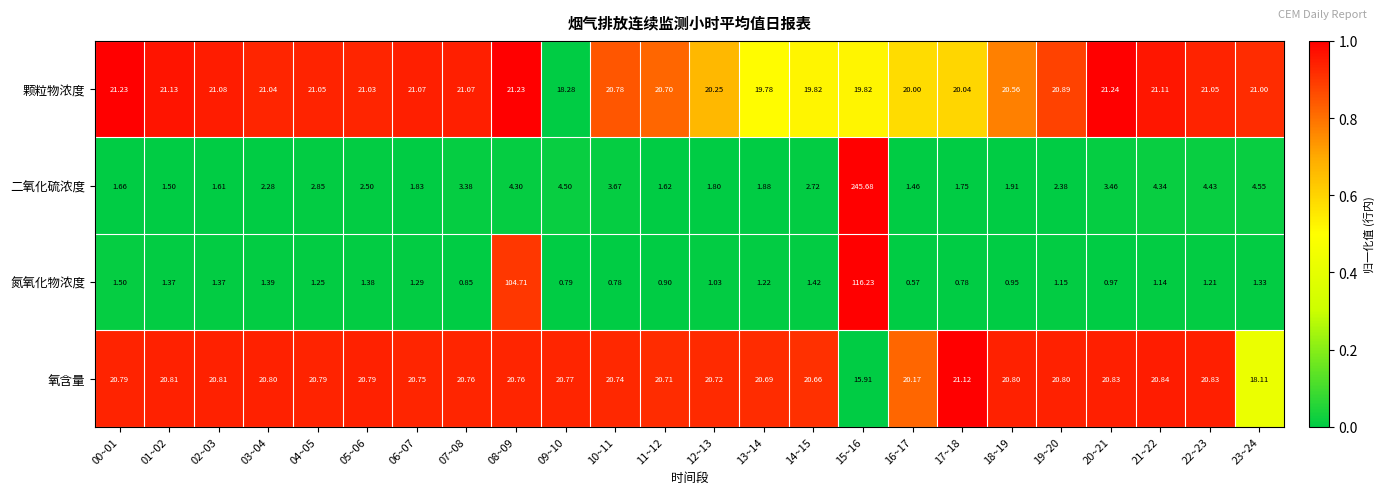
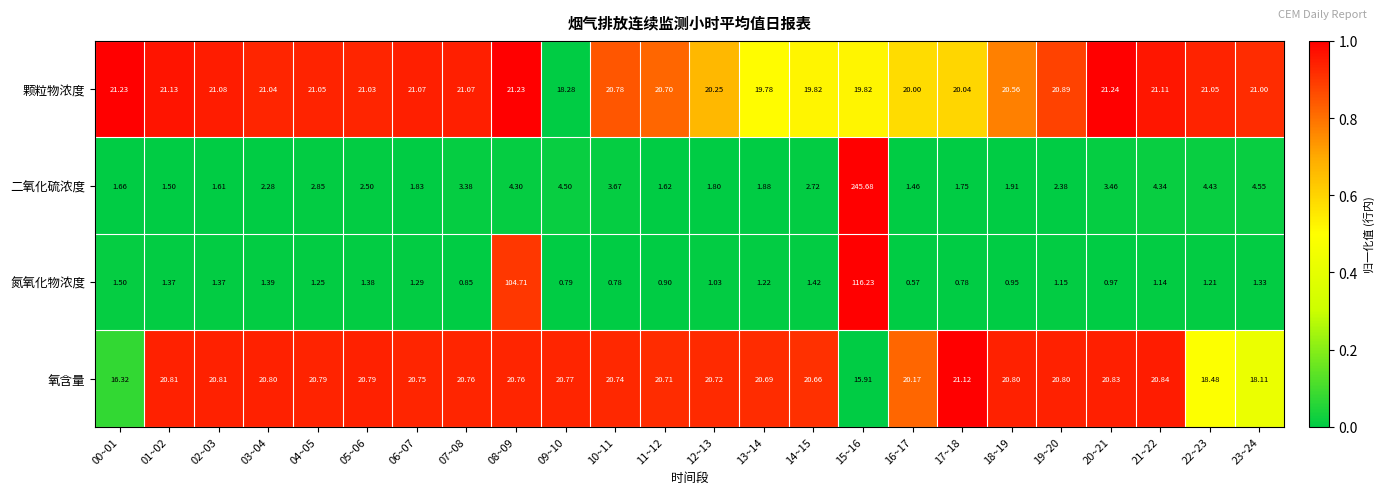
  {
    "颗粒物浓度": {
      "00~01": 21.23,
      "01~02": 21.13,
      "02~03": 21.08,
      "03~04": 21.04,
      "04~05": 21.05,
      "05~06": 21.03,
      "06~07": 21.07,
      "07~08": 21.07,
      "08~09": 21.23,
      "09~10": 18.28,
      "10~11": 20.78,
      "11~12": 20.70,
      "12~13": 20.25,
      "13~14": 19.78,
      "14~15": 19.82,
      "15~16": 19.82,
      "16~17": 20.00,
      "17~18": 20.04,
      "18~19": 20.56,
      "19~20": 20.89,
      "20~21": 21.24,
      "21~22": 21.11,
      "22~23": 21.05,
      "23~24": 21.00
    },
    "二氧化硫浓度": {
      "00~01": 1.66,
      "01~02": 1.50,
      "02~03": 1.61,
      "03~04": 2.28,
      "04~05": 2.85,
      "05~06": 2.50,
      "06~07": 1.83,
      "07~08": 3.38,
      "08~09": 4.30,
      "09~10": 4.50,
      "10~11": 3.67,
      "11~12": 1.62,
      "12~13": 1.80,
      "13~14": 1.88,
      "14~15": 2.72,
      "15~16": 245.68,
      "16~17": 1.46,
      "17~18": 1.75,
      "18~19": 1.91,
      "19~20": 2.38,
      "20~21": 3.46,
      "21~22": 4.34,
      "22~23": 4.43,
      "23~24": 4.55
    },
    "氮氧化物浓度": {
      "00~01": 1.50,
      "01~02": 1.37,
      "02~03": 1.37,
      "03~04": 1.39,
      "04~05": 1.25,
      "05~06": 1.38,
      "06~07": 1.29,
      "07~08": 0.85,
      "08~09": 104.71,
      "09~10": 0.79,
      "10~11": 0.78,
      "11~12": 0.90,
      "12~13": 1.03,
      "13~14": 1.22,
      "14~15": 1.42,
      "15~16": 116.23,
      "16~17": 0.57,
      "17~18": 0.78,
      "18~19": 0.95,
      "19~20": 1.15,
      "20~21": 0.97,
      "21~22": 1.14,
      "22~23": 1.21,
      "23~24": 1.33
    },
    "氧含量": {
-     "00~01": 20.79,
+     "00~01": 16.32,
      "01~02": 20.81,
      "02~03": 20.81,
      "03~04": 20.80,
      "04~05": 20.79,
      "05~06": 20.79,
      "06~07": 20.75,
      "07~08": 20.76,
      "08~09": 20.76,
      "09~10": 20.77,
      "10~11": 20.74,
      "11~12": 20.71,
      "12~13": 20.72,
      "13~14": 20.69,
      "14~15": 20.66,
      "15~16": 15.91,
      "16~17": 20.17,
      "17~18": 21.12,
      "18~19": 20.80,
      "19~20": 20.80,
      "20~21": 20.83,
      "21~22": 20.84,
-     "22~23": 20.83,
+     "22~23": 18.48,
      "23~24": 18.11
    }
  }
